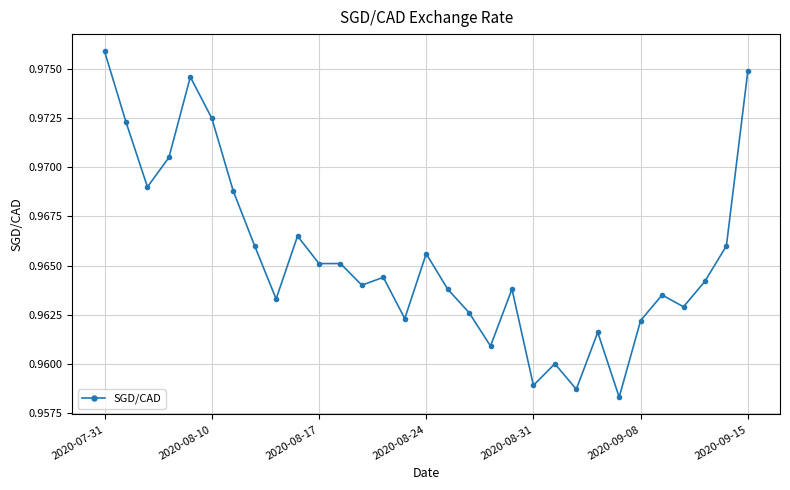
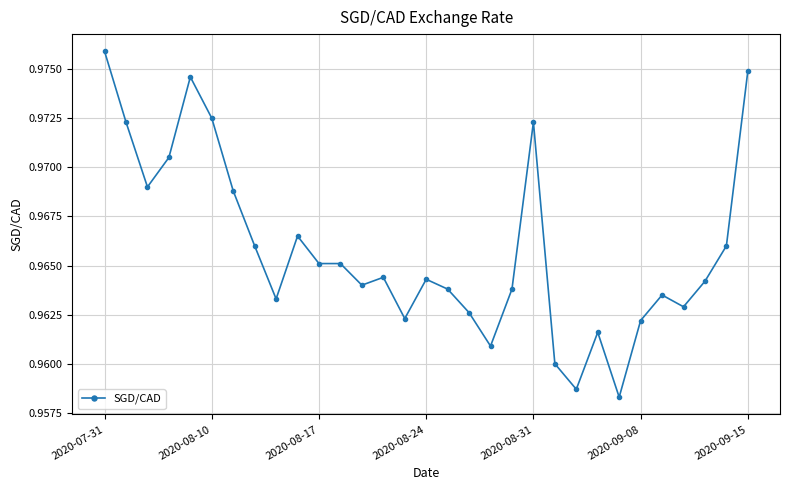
  {
    "2020-07-31": 0.9759,
    "2020-08-10": 0.9725,
    "2020-08-17": 0.9651,
-   "2020-08-24": 0.9656,
-   "2020-08-31": 0.9589,
+   "2020-08-24": 0.9643,
+   "2020-08-31": 0.9723,
    "2020-09-08": 0.9622,
    "2020-09-15": 0.9749
  }
